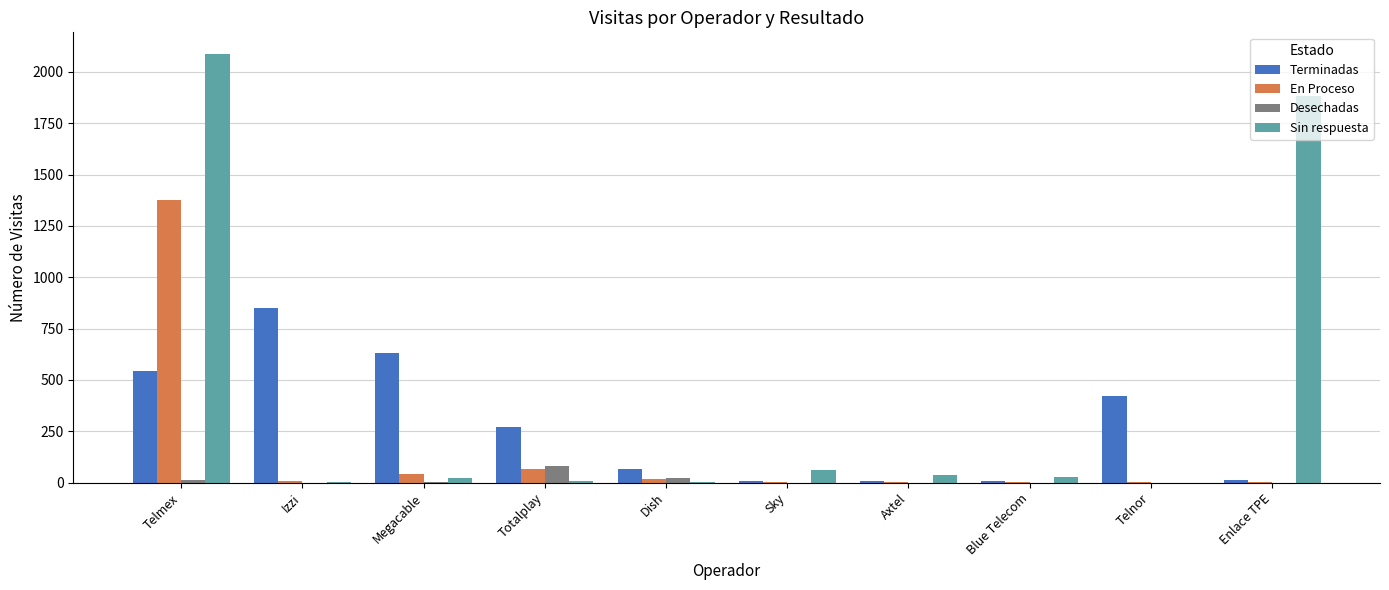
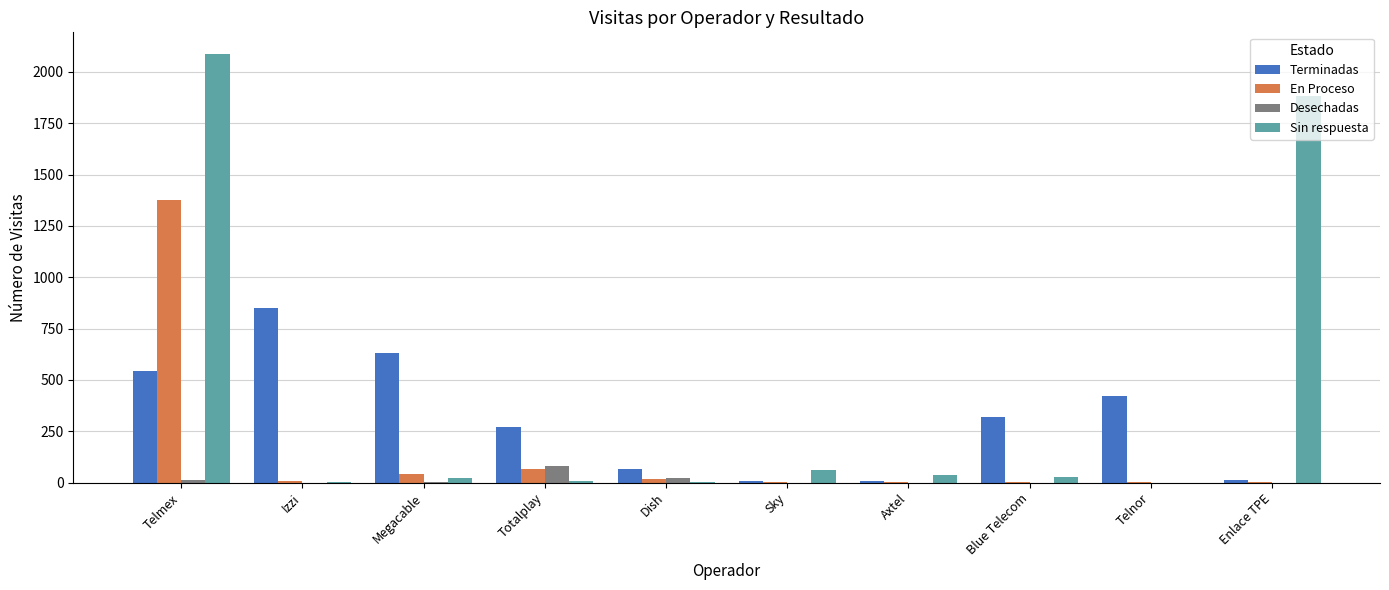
  {
    "Terminadas": {
      "Telmex": 540,
      "Izzi": 850,
      "Megacable": 630,
      "Totalplay": 270,
      "Dish": 70,
-     "Blue Telecom": 10,
+     "Blue Telecom": 320,
      "Telnor": 420
    },
    "En Proceso": {
      "Telmex": 1380,
      "Megacable": 40,
      "Totalplay": 70,
      "Dish": 20
    },
    "Desechadas": {
      "Izzi": 0,
      "Totalplay": 80,
      "Dish": 20,
      "Sky": 0,
      "Axtel": 0,
      "Blue Telecom": 0,
      "Telnor": 0,
      "Enlace TPE": 0
    },
    "Sin respuesta": {
      "Telmex": 2090,
      "Megacable": 20,
      "Sky": 60,
      "Axtel": 40,
      "Blue Telecom": 30,
      "Telnor": 0
    }
  }
